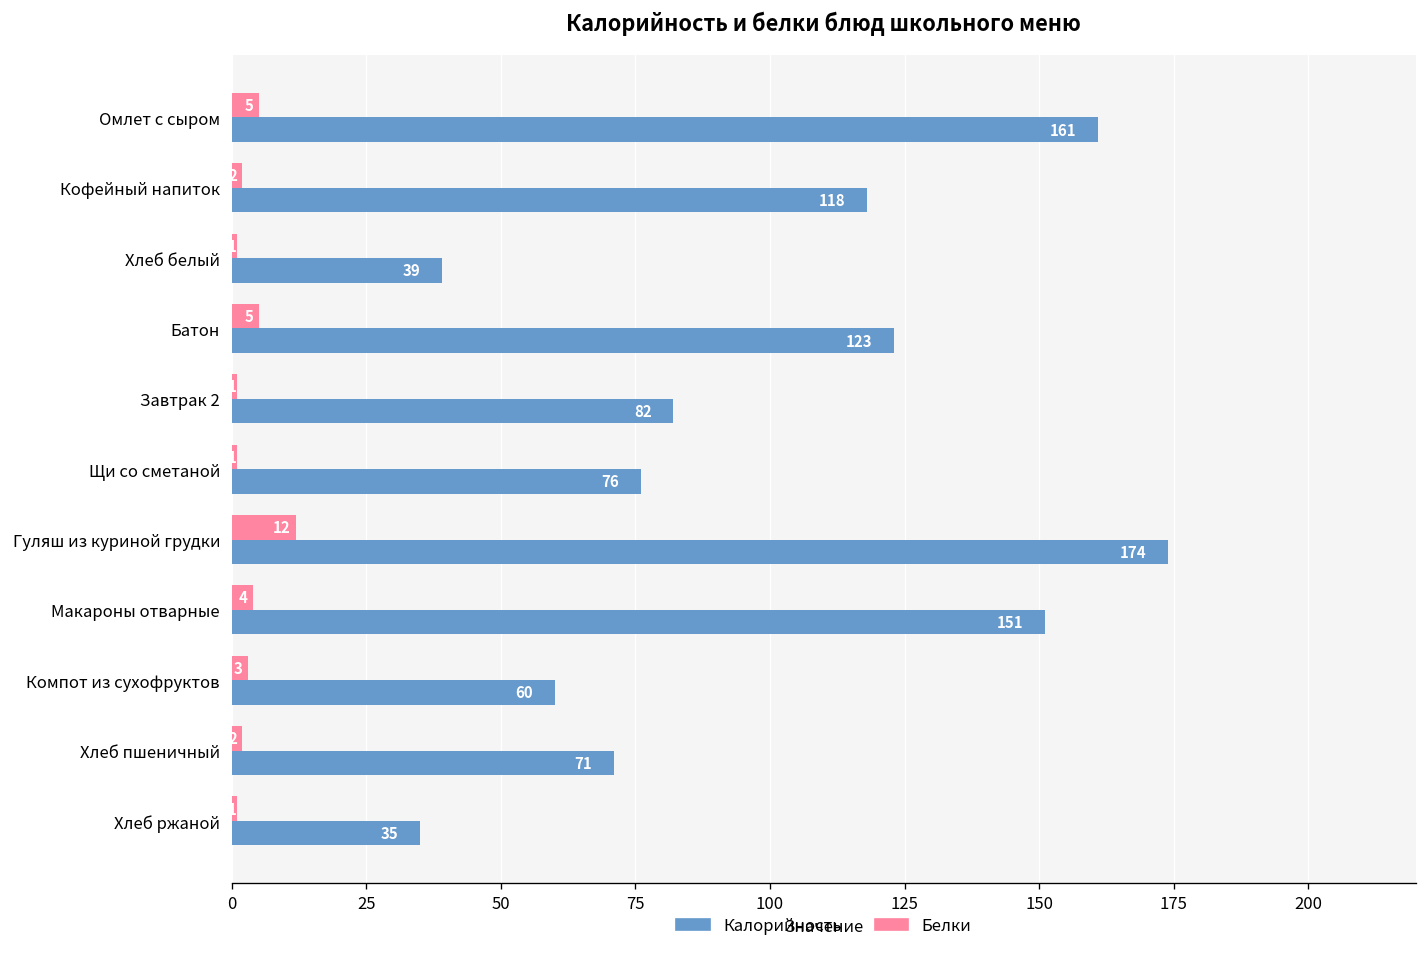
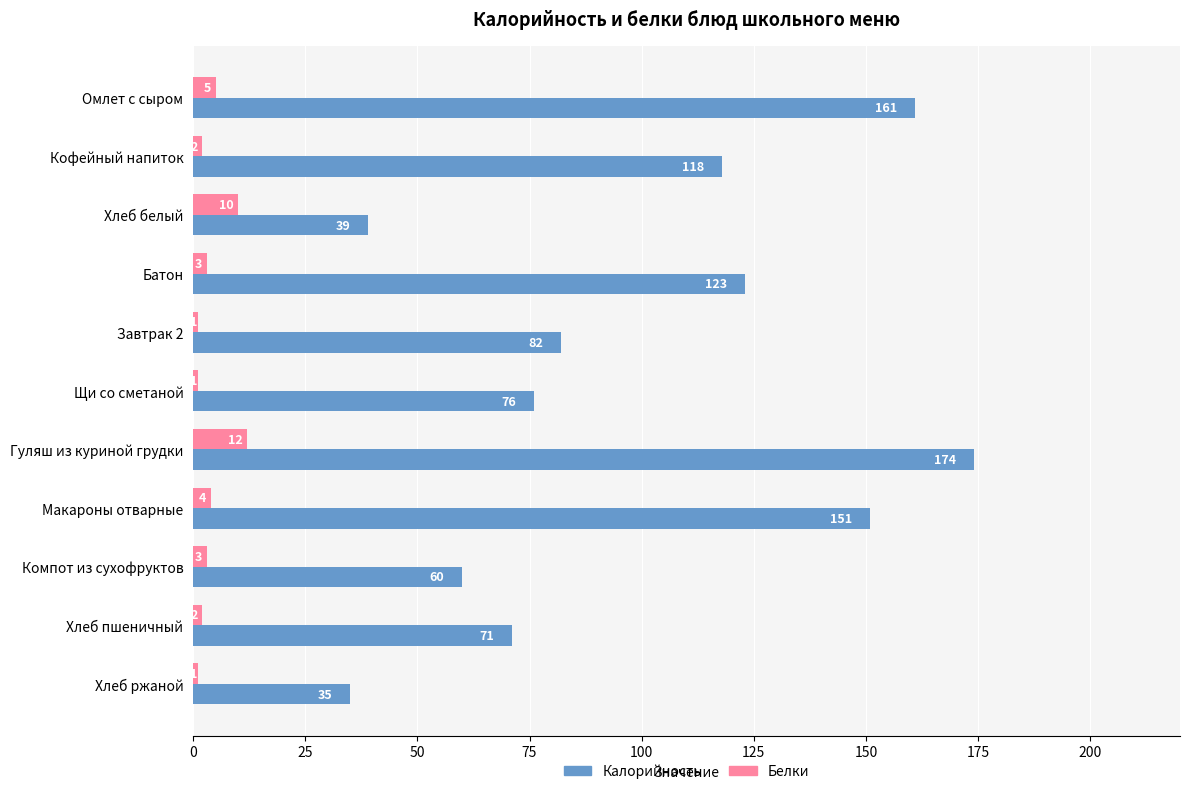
  {
    "Калорийность": {
      "Омлет с сыром": 161,
      "Кофейный напиток": 118,
      "Хлеб белый": 39,
      "Батон": 123,
      "Завтрак 2": 82,
      "Щи со сметаной": 76,
      "Гуляш из куриной грудки": 174,
      "Макароны отварные": 151,
      "Компот из сухофруктов": 60,
      "Хлеб пшеничный": 71,
      "Хлеб ржаной": 35
    },
    "Белки": {
      "Омлет с сыром": 5,
-     "Хлеб белый": 1,
-     "Батон": 5,
+     "Хлеб белый": 10,
+     "Батон": 3,
      "Гуляш из куриной грудки": 12,
      "Макароны отварные": 4,
      "Компот из сухофруктов": 3
    }
  }
